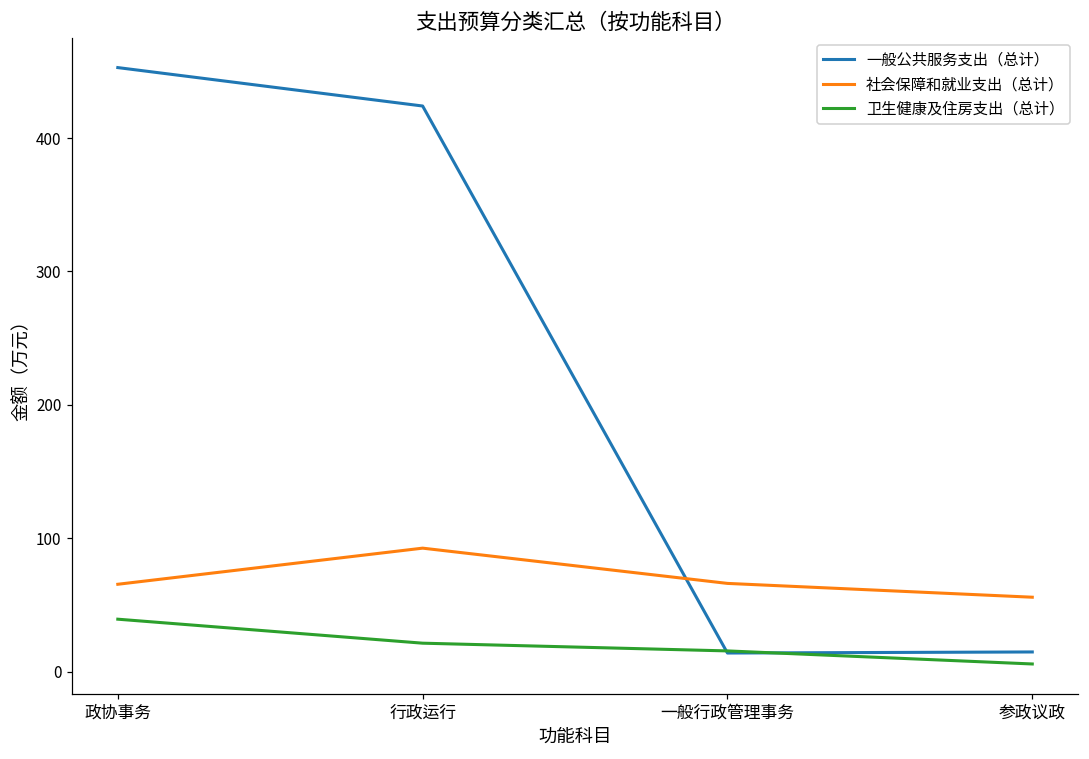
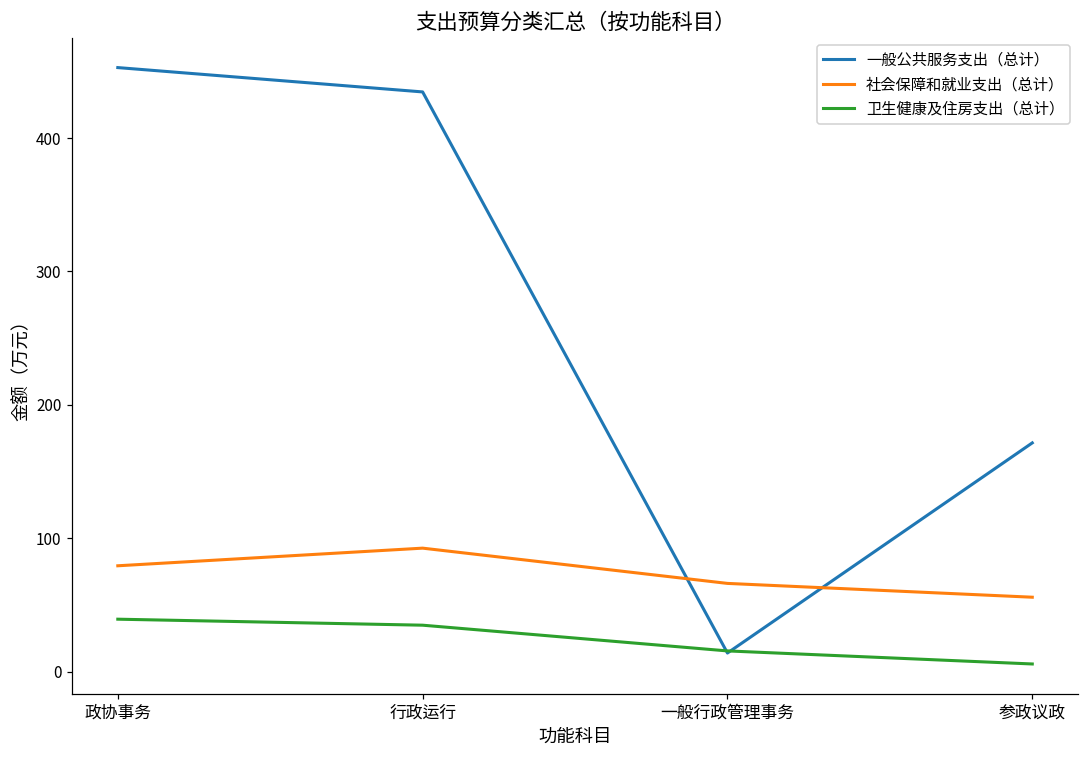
  {
    "一般公共服务支出（总计）": {
      "政协事务": 453,
-     "行政运行": 424,
-     "参政议政": 15
+     "行政运行": 435,
+     "参政议政": 172
    },
    "社会保障和就业支出（总计）": {
-     "政协事务": 66,
+     "政协事务": 79,
      "行政运行": 93,
      "一般行政管理事务": 66,
      "参政议政": 56
    },
    "卫生健康及住房支出（总计）": {
      "政协事务": 39,
-     "行政运行": 21,
+     "行政运行": 35,
      "参政议政": 6
    }
  }
